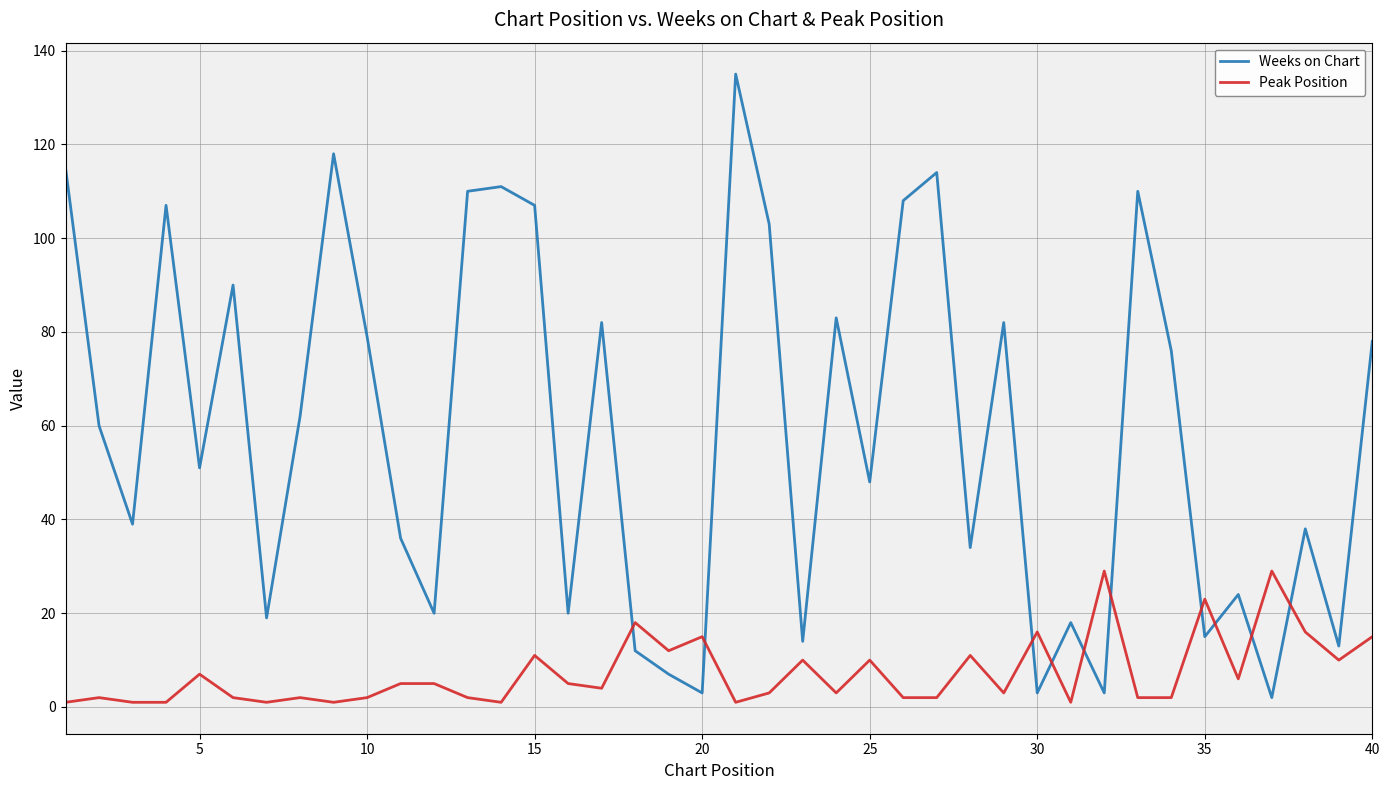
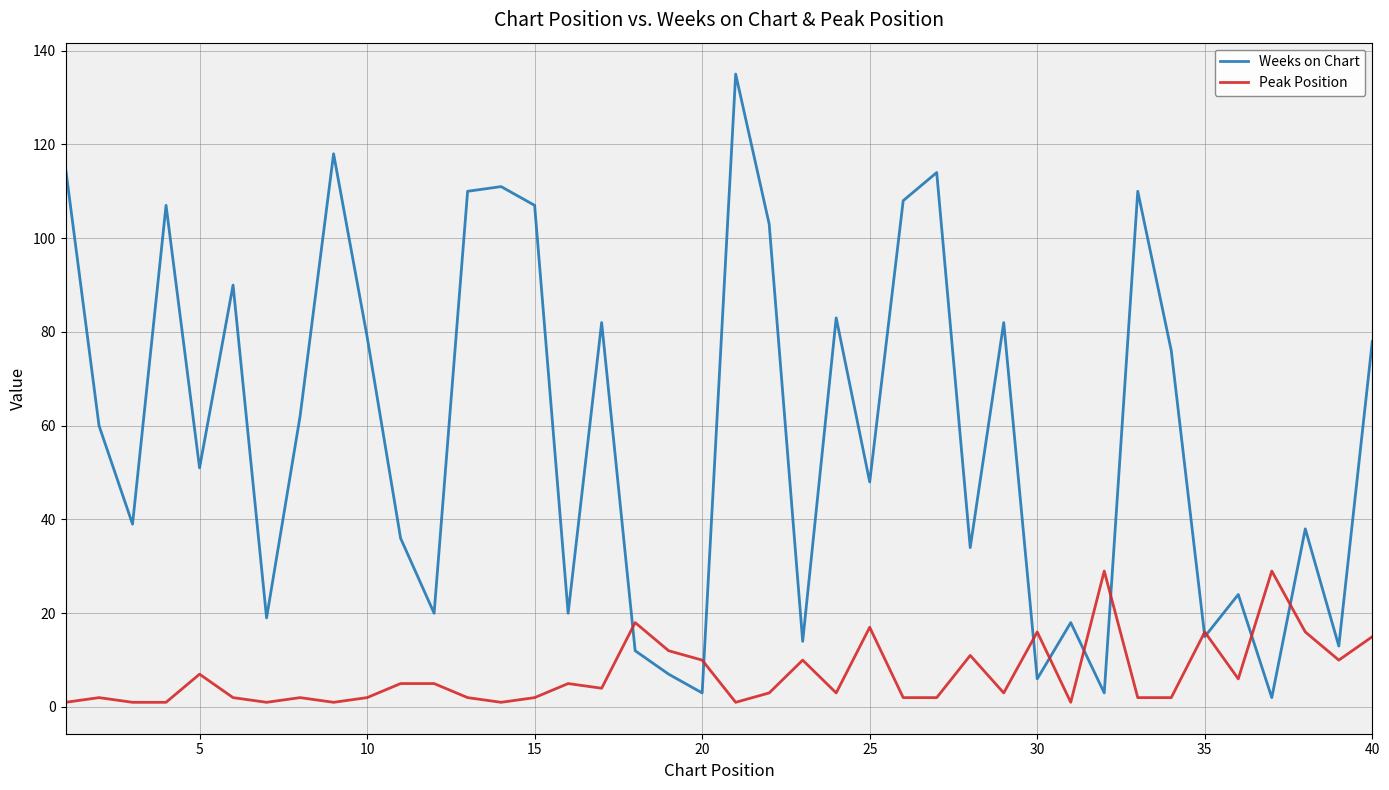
  {
    "Weeks on Chart": {
      "5": 51,
      "10": 79,
      "15": 107,
      "20": 3,
      "25": 48,
-     "30": 3,
+     "30": 6,
      "35": 15,
      "40": 78
    },
    "Peak Position": {
      "5": 7,
      "10": 2,
-     "15": 11,
-     "20": 15,
-     "25": 10,
+     "15": 2,
+     "20": 10,
+     "25": 17,
      "30": 16,
-     "35": 23,
+     "35": 16,
      "40": 15
    }
  }
